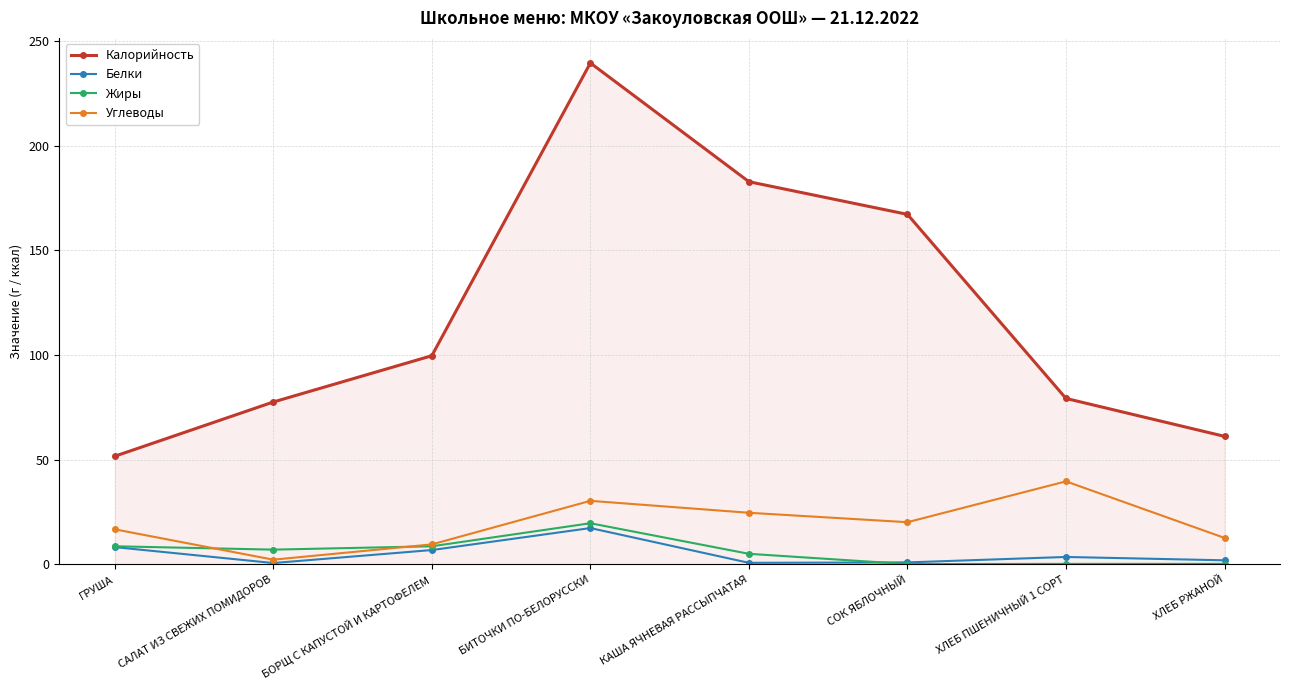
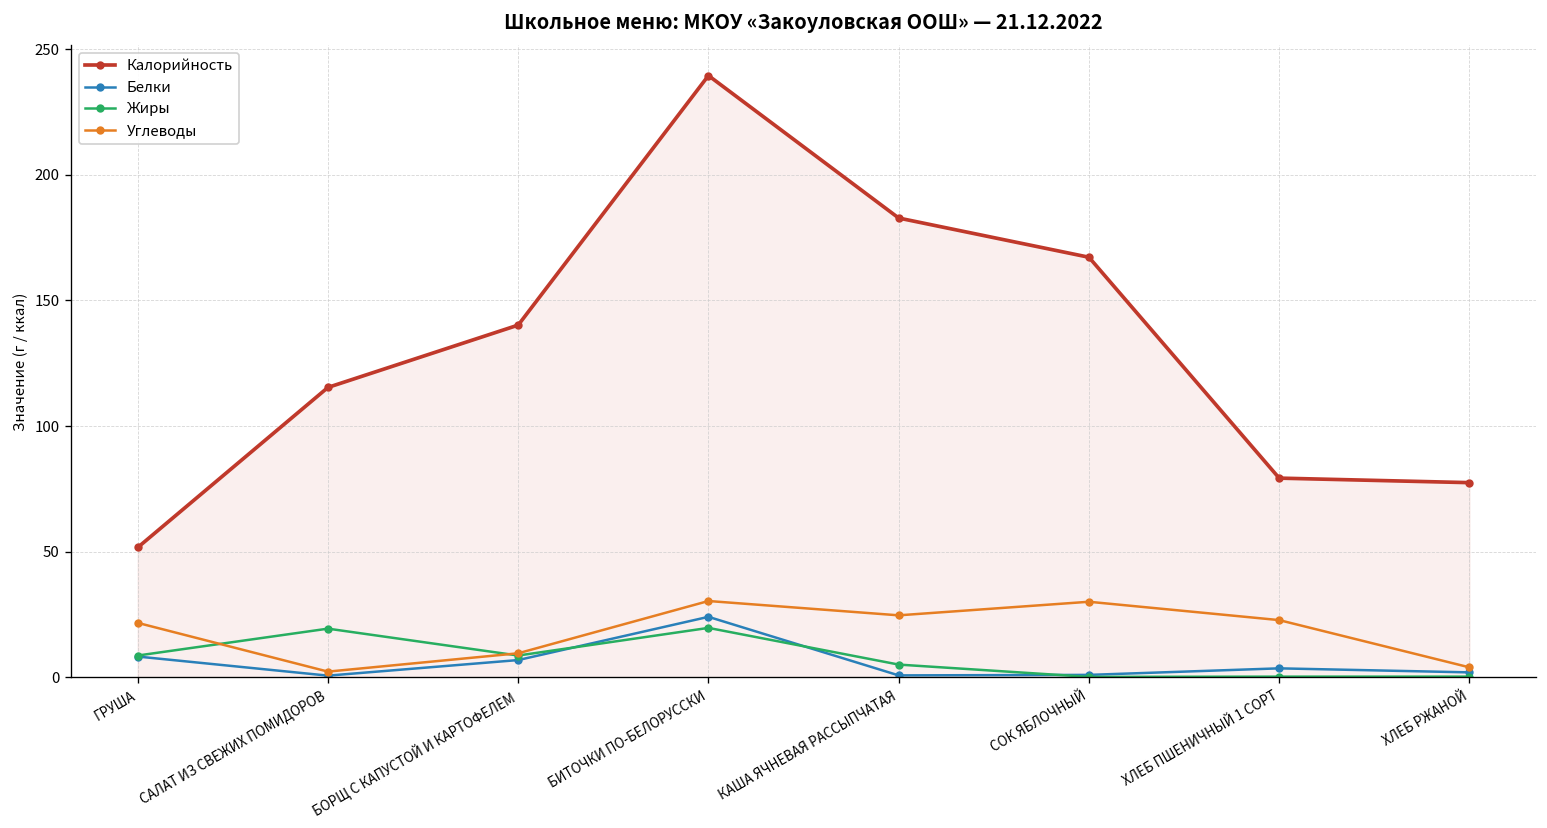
  {
    "Калорийность": {
      "ГРУША": 52,
-     "САЛАТ ИЗ СВЕЖИХ ПОМИДОРОВ": 78,
-     "БОРЩ С КАПУСТОЙ И КАРТОФЕЛЕМ": 100,
+     "САЛАТ ИЗ СВЕЖИХ ПОМИДОРОВ": 115,
+     "БОРЩ С КАПУСТОЙ И КАРТОФЕЛЕМ": 140,
      "БИТОЧКИ ПО-БЕЛОРУССКИ": 240,
      "КАША ЯЧНЕВАЯ РАССЫПЧАТАЯ": 183,
      "СОК ЯБЛОЧНЫЙ": 167,
      "ХЛЕБ ПШЕНИЧНЫЙ 1 СОРТ": 79,
-     "ХЛЕБ РЖАНОЙ": 61
+     "ХЛЕБ РЖАНОЙ": 78
    },
    "Белки": {
      "САЛАТ ИЗ СВЕЖИХ ПОМИДОРОВ": 1,
      "БОРЩ С КАПУСТОЙ И КАРТОФЕЛЕМ": 7,
-     "БИТОЧКИ ПО-БЕЛОРУССКИ": 17,
+     "БИТОЧКИ ПО-БЕЛОРУССКИ": 24,
      "КАША ЯЧНЕВАЯ РАССЫПЧАТАЯ": 1,
      "ХЛЕБ ПШЕНИЧНЫЙ 1 СОРТ": 4,
      "ХЛЕБ РЖАНОЙ": 2
    },
    "Жиры": {
-     "САЛАТ ИЗ СВЕЖИХ ПОМИДОРОВ": 7,
+     "САЛАТ ИЗ СВЕЖИХ ПОМИДОРОВ": 19,
      "БИТОЧКИ ПО-БЕЛОРУССКИ": 20,
      "КАША ЯЧНЕВАЯ РАССЫПЧАТАЯ": 5,
      "ХЛЕБ ПШЕНИЧНЫЙ 1 СОРТ": 0,
      "ХЛЕБ РЖАНОЙ": 0
    },
    "Углеводы": {
-     "ГРУША": 17,
+     "ГРУША": 22,
      "САЛАТ ИЗ СВЕЖИХ ПОМИДОРОВ": 2,
      "БИТОЧКИ ПО-БЕЛОРУССКИ": 30,
      "КАША ЯЧНЕВАЯ РАССЫПЧАТАЯ": 25,
-     "СОК ЯБЛОЧНЫЙ": 20,
-     "ХЛЕБ ПШЕНИЧНЫЙ 1 СОРТ": 40,
-     "ХЛЕБ РЖАНОЙ": 13
+     "СОК ЯБЛОЧНЫЙ": 30,
+     "ХЛЕБ ПШЕНИЧНЫЙ 1 СОРТ": 23,
+     "ХЛЕБ РЖАНОЙ": 4
    }
  }
